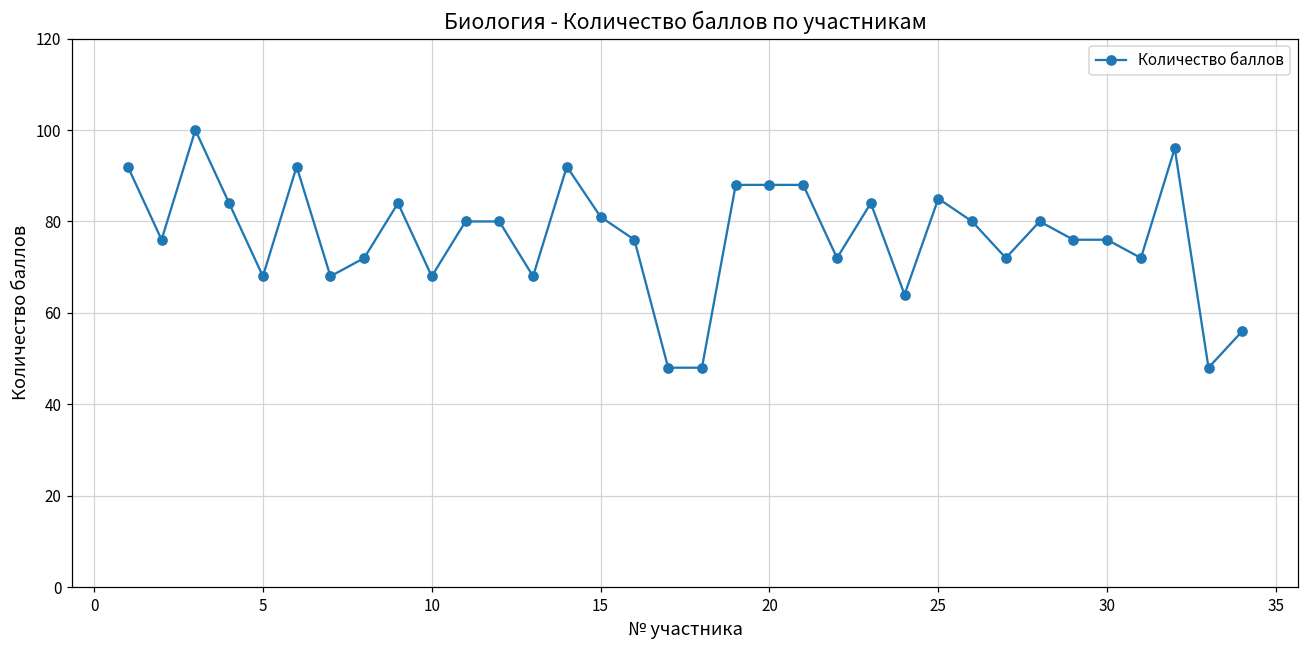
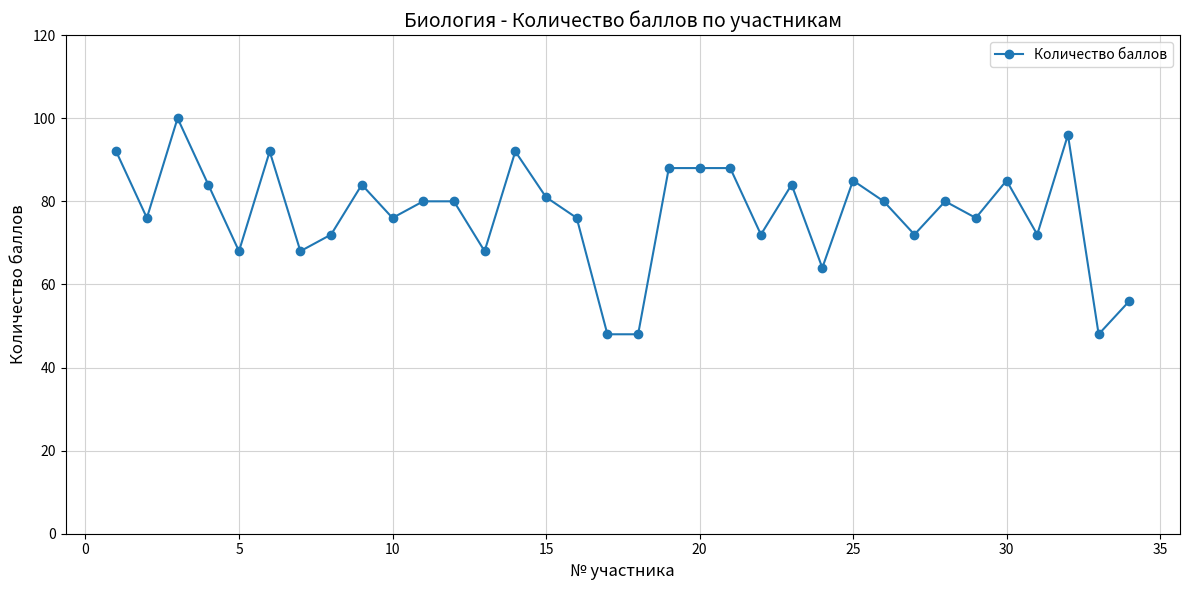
  {
    "5": 68,
-   "10": 68,
+   "10": 76,
    "15": 81,
    "20": 88,
    "25": 85,
-   "30": 76
+   "30": 85
  }
